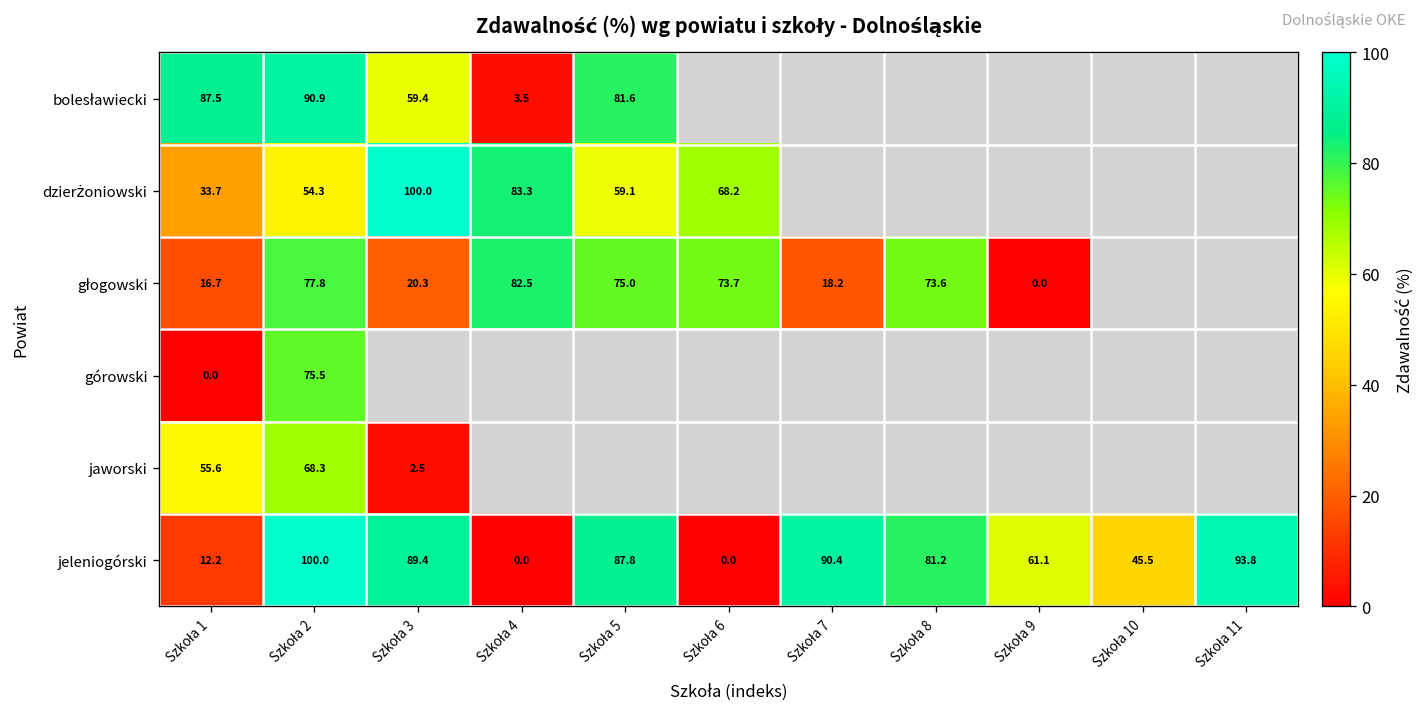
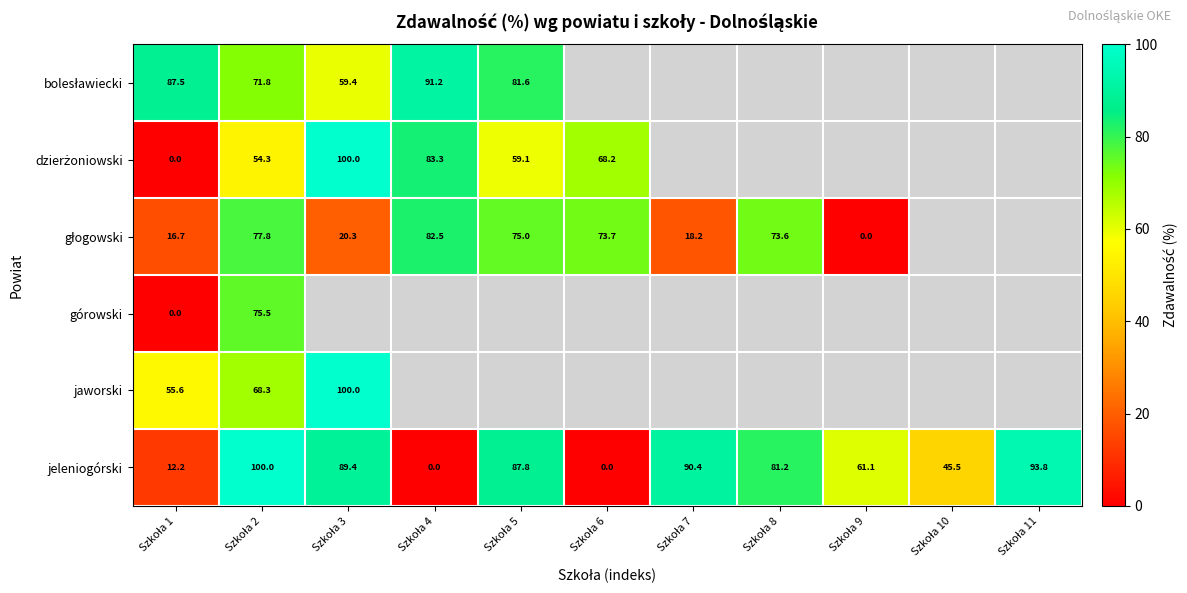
  {
    "bolesławiecki": {
      "Szkoła 1": 87.5,
-     "Szkoła 2": 90.9,
+     "Szkoła 2": 71.8,
      "Szkoła 3": 59.4,
-     "Szkoła 4": 3.5,
+     "Szkoła 4": 91.2,
      "Szkoła 5": 81.6
    },
    "dzierżoniowski": {
-     "Szkoła 1": 33.7,
+     "Szkoła 1": 0.0,
      "Szkoła 2": 54.3,
      "Szkoła 3": 100.0,
      "Szkoła 4": 83.3,
      "Szkoła 5": 59.1,
      "Szkoła 6": 68.2
    },
    "głogowski": {
      "Szkoła 1": 16.7,
      "Szkoła 2": 77.8,
      "Szkoła 3": 20.3,
      "Szkoła 4": 82.5,
      "Szkoła 5": 75.0,
      "Szkoła 6": 73.7,
      "Szkoła 7": 18.2,
      "Szkoła 8": 73.6,
      "Szkoła 9": 0.0
    },
    "górowski": {
      "Szkoła 1": 0.0,
      "Szkoła 2": 75.5
    },
    "jaworski": {
      "Szkoła 1": 55.6,
      "Szkoła 2": 68.3,
-     "Szkoła 3": 2.5
+     "Szkoła 3": 100.0
    },
    "jeleniogórski": {
      "Szkoła 1": 12.2,
      "Szkoła 2": 100.0,
      "Szkoła 3": 89.4,
      "Szkoła 4": 0.0,
      "Szkoła 5": 87.8,
      "Szkoła 6": 0.0,
      "Szkoła 7": 90.4,
      "Szkoła 8": 81.2,
      "Szkoła 9": 61.1,
      "Szkoła 10": 45.5,
      "Szkoła 11": 93.8
    }
  }
